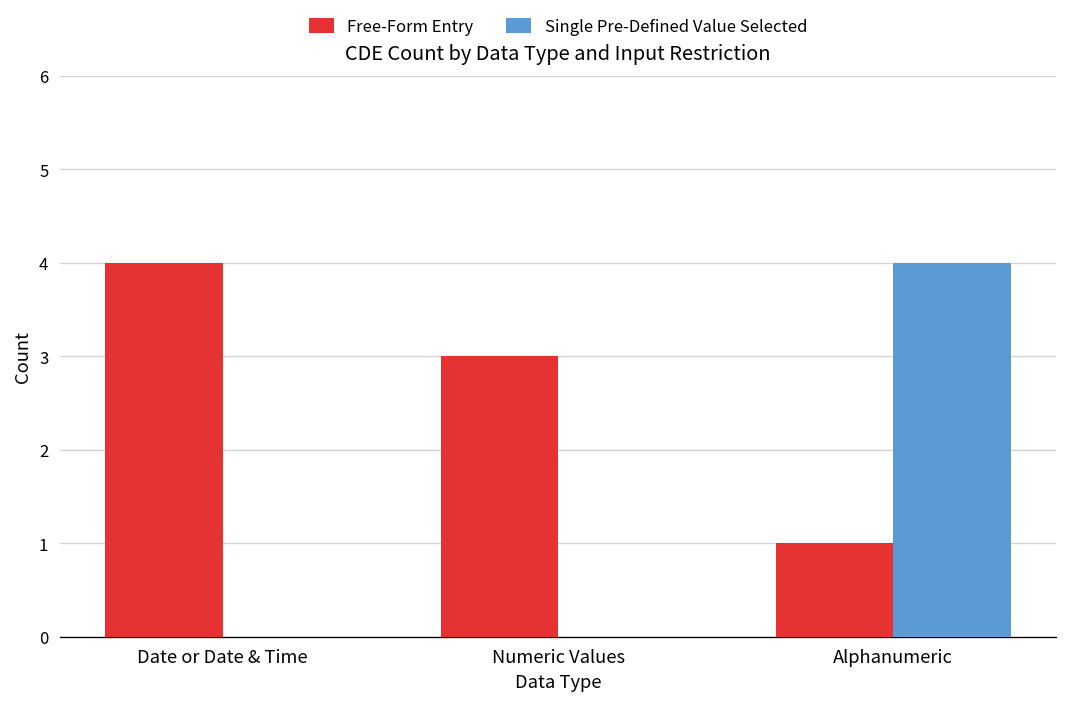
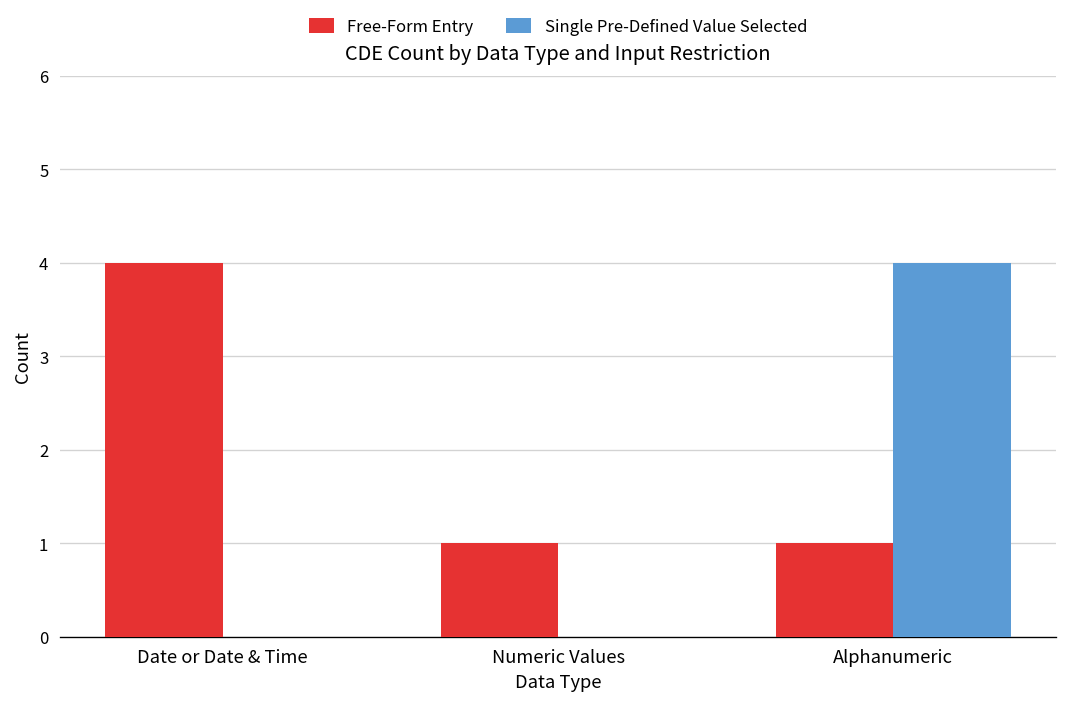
  {
    "Free-Form Entry": {
      "Date or Date & Time": 4,
-     "Numeric Values": 3,
+     "Numeric Values": 1,
      "Alphanumeric": 1
    },
    "Single Pre-Defined Value Selected": {
      "Date or Date & Time": 0,
      "Numeric Values": 0,
      "Alphanumeric": 4
    }
  }
